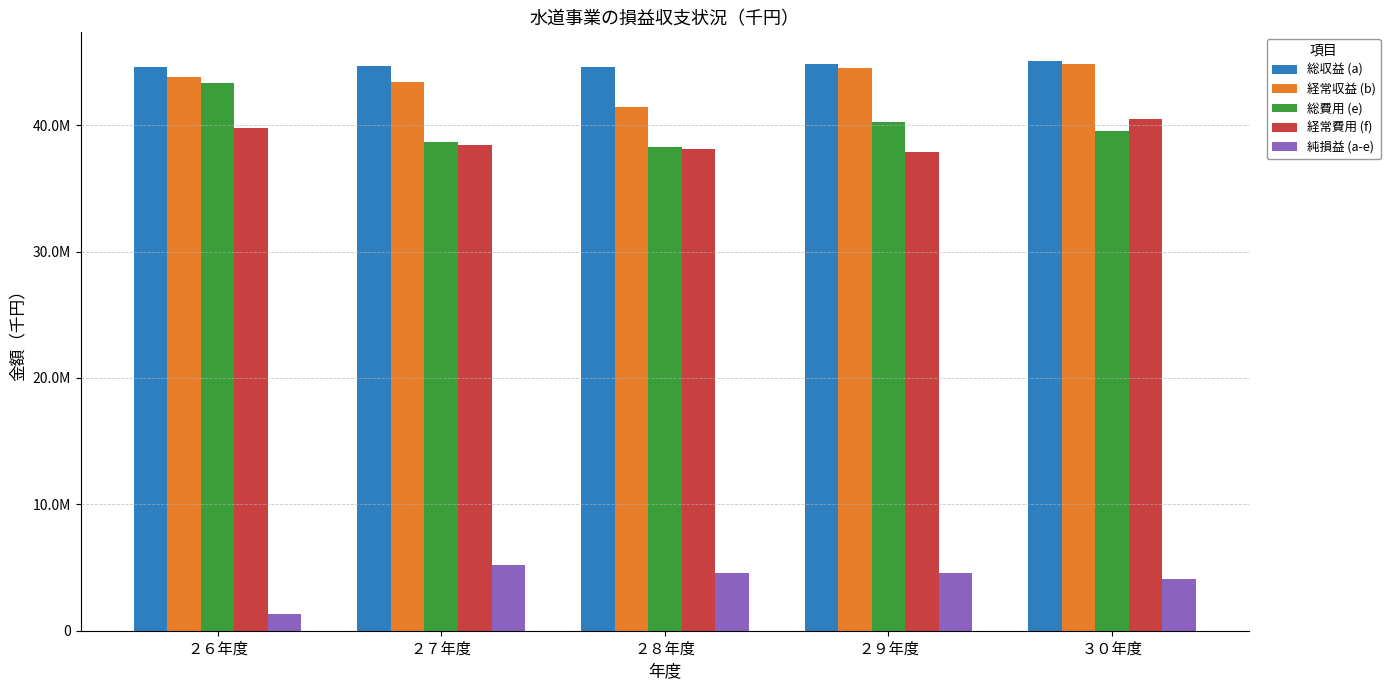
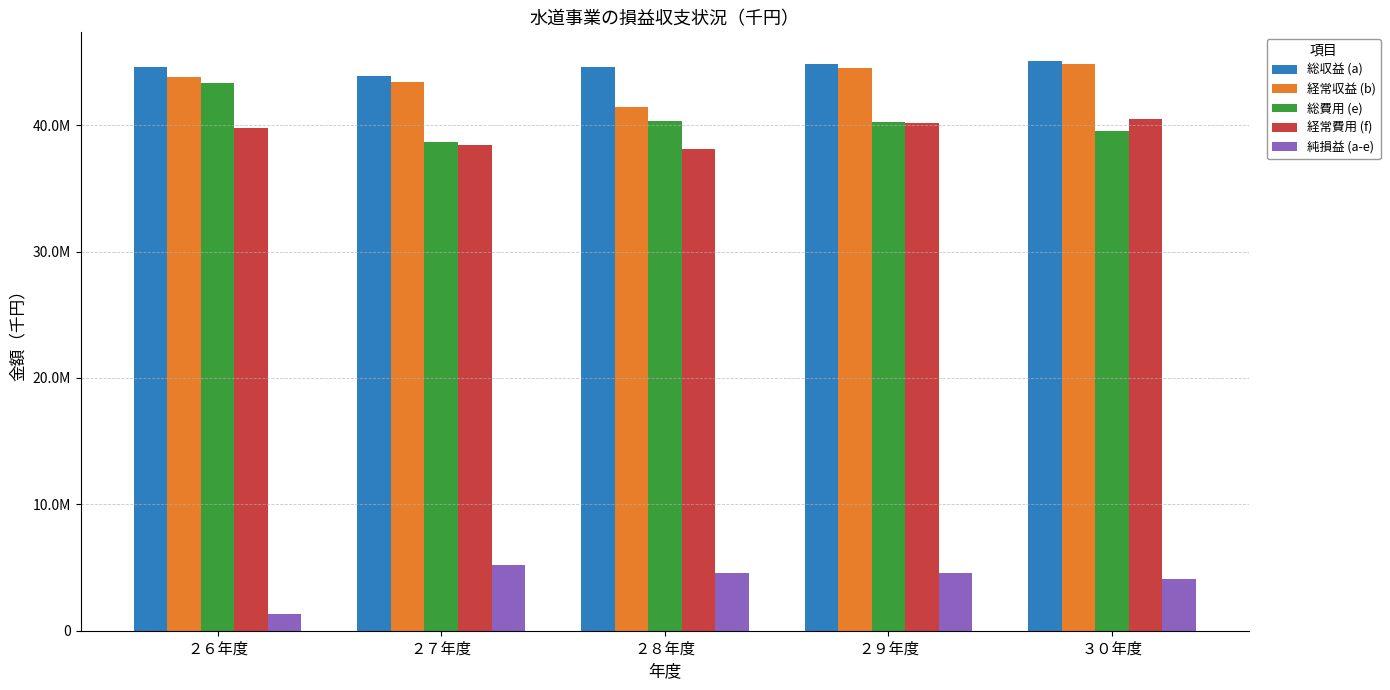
  {
    "総収益 (a)": {
      "２６年度": 44600000,
-     "２７年度": 44600000,
+     "２７年度": 43900000,
      "２８年度": 44600000,
      "２９年度": 44800000,
      "３０年度": 45100000
    },
    "経常収益 (b)": {
      "２６年度": 43800000,
      "２７年度": 43400000,
      "２８年度": 41500000,
      "２９年度": 44600000,
      "３０年度": 44800000
    },
    "総費用 (e)": {
      "２６年度": 43300000,
      "２７年度": 38700000,
-     "２８年度": 38300000,
+     "２８年度": 40300000,
      "２９年度": 40200000,
      "３０年度": 39500000
    },
    "経常費用 (f)": {
      "２６年度": 39800000,
      "２７年度": 38500000,
      "２８年度": 38200000,
-     "２９年度": 37900000,
+     "２９年度": 40100000,
      "３０年度": 40500000
    },
    "純損益 (a-e)": {
      "２６年度": 1300000,
      "２７年度": 5200000,
      "２８年度": 4600000,
      "２９年度": 4600000,
      "３０年度": 4100000
    }
  }
